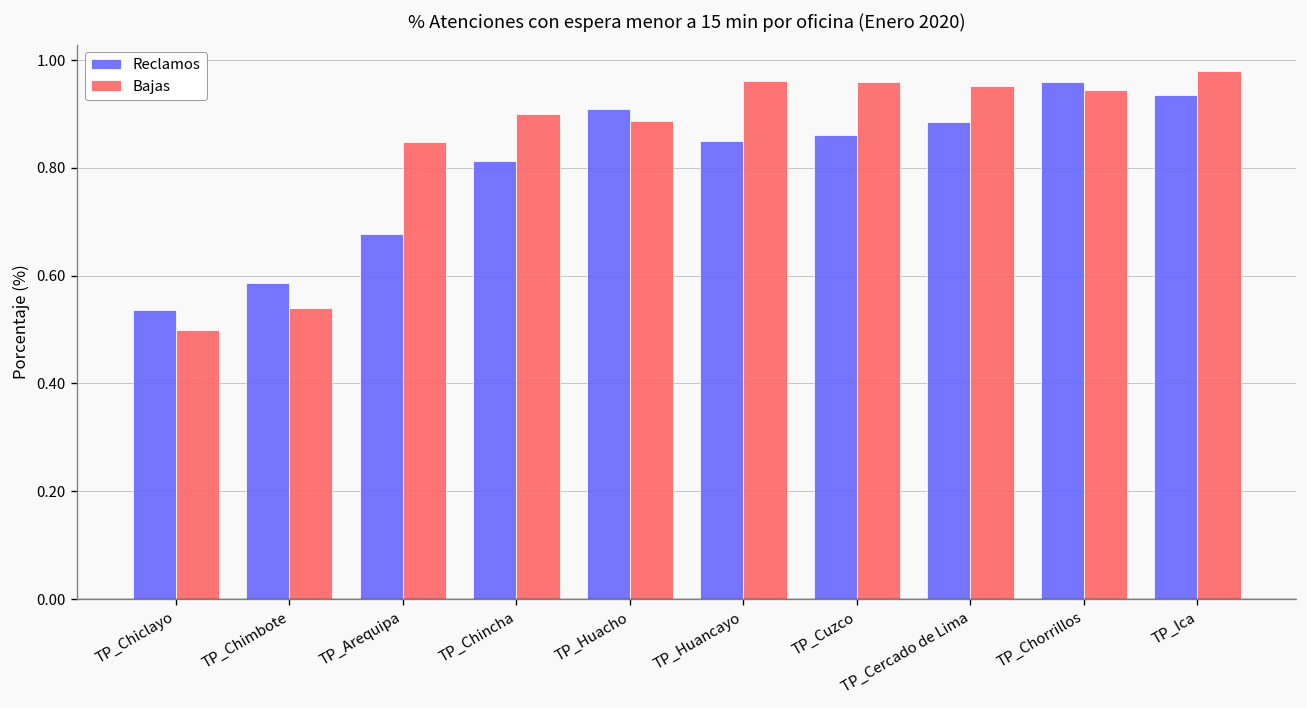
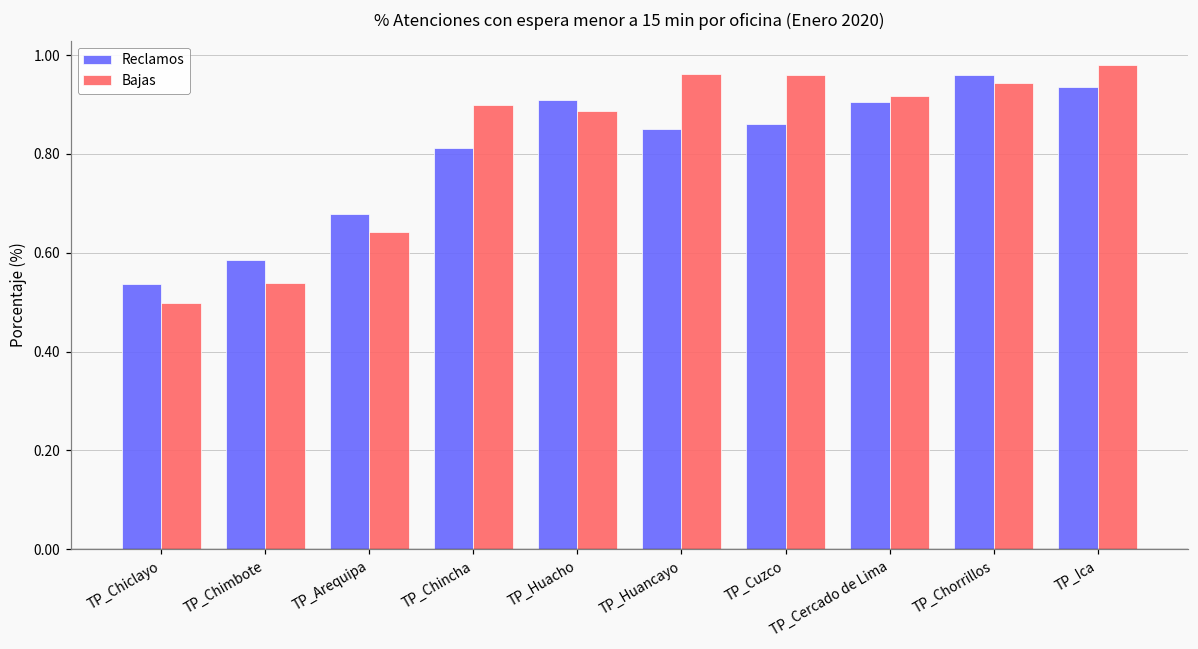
  {
    "Reclamos": {
      "TP_Chiclayo": 0.54,
      "TP_Chimbote": 0.59,
      "TP_Arequipa": 0.68,
      "TP_Chincha": 0.81,
      "TP_Huacho": 0.91,
      "TP_Huancayo": 0.85,
      "TP_Cuzco": 0.86,
-     "TP_Cercado de Lima": 0.89,
+     "TP_Cercado de Lima": 0.91,
      "TP_Chorrillos": 0.96,
      "TP_Ica": 0.93
    },
    "Bajas": {
      "TP_Chiclayo": 0.50,
      "TP_Chimbote": 0.54,
-     "TP_Arequipa": 0.85,
+     "TP_Arequipa": 0.64,
      "TP_Chincha": 0.90,
      "TP_Huacho": 0.89,
      "TP_Huancayo": 0.96,
      "TP_Cuzco": 0.96,
-     "TP_Cercado de Lima": 0.95,
+     "TP_Cercado de Lima": 0.92,
      "TP_Chorrillos": 0.94,
      "TP_Ica": 0.98
    }
  }
